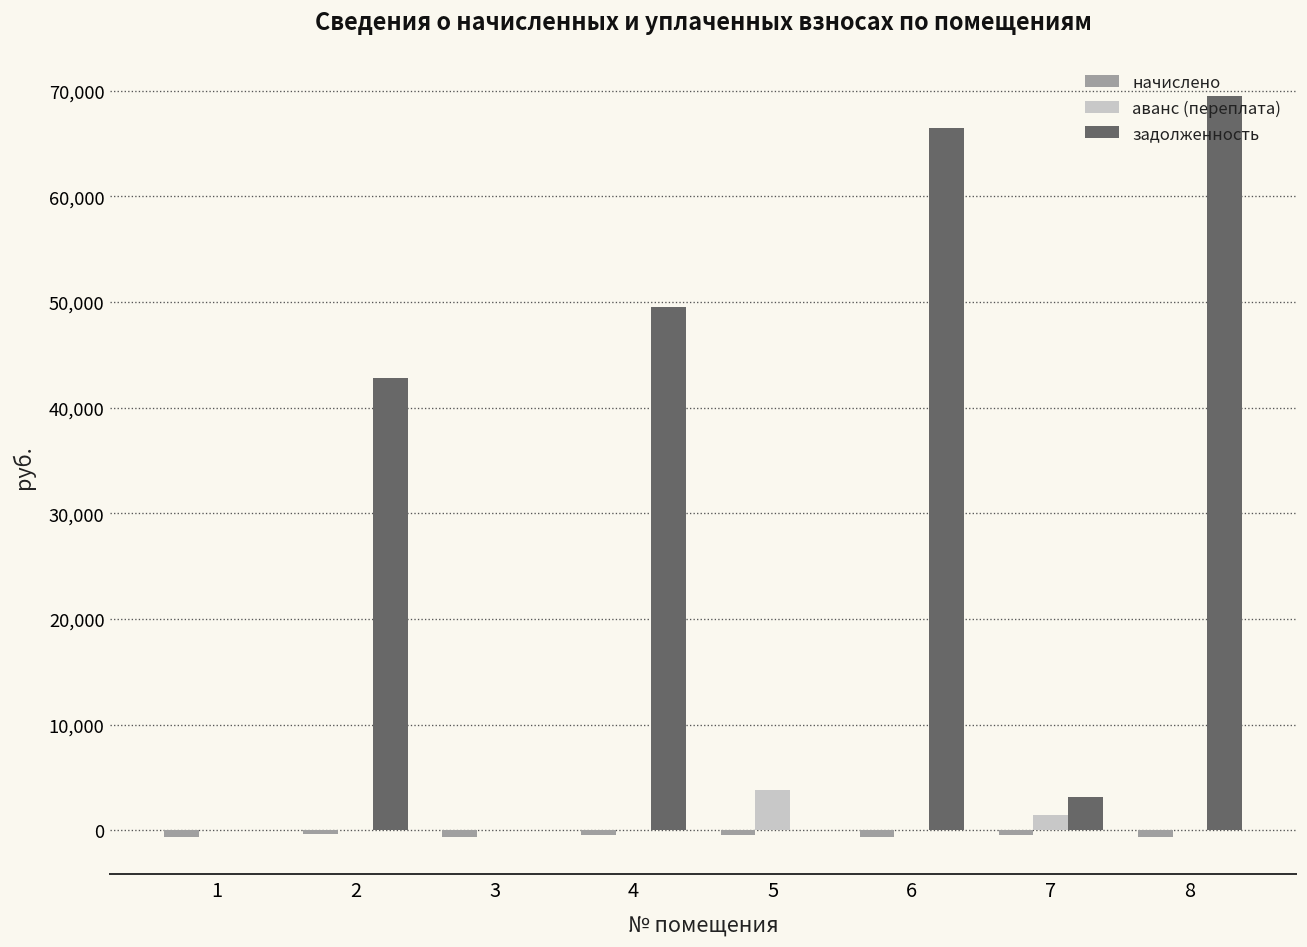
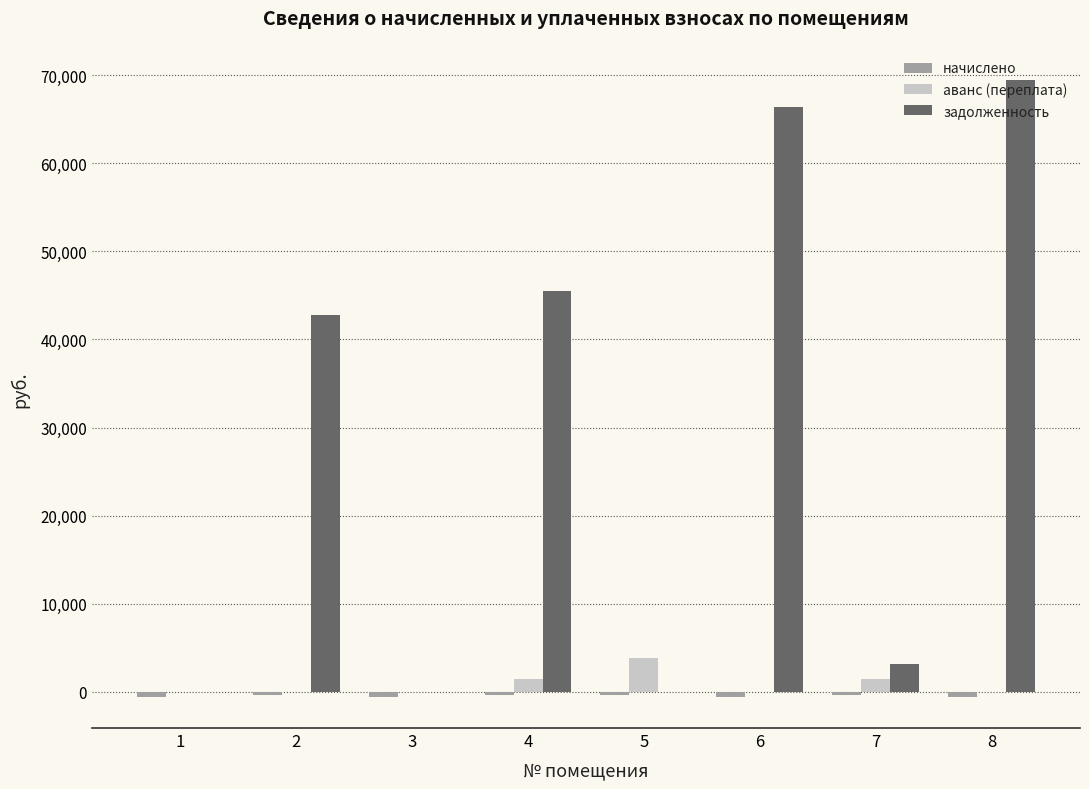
  {
    "начислено": {
      "1": "-1,000",
      "2": "0",
      "3": "-1,000",
      "4": "0",
      "5": "0",
      "6": "-1,000",
      "7": "0",
      "8": "-1,000"
    },
    "аванс (переплата)": {
      "1": "0",
      "2": "0",
      "3": "0",
-     "4": "0",
+     "4": "1,000",
      "5": "4,000",
      "6": "0",
      "7": "1,000",
      "8": "0"
    },
    "задолженность": {
      "1": "0",
      "2": "43,000",
      "3": "0",
-     "4": "50,000",
+     "4": "46,000",
      "5": "0",
      "6": "66,000",
      "7": "3,000",
      "8": "69,000"
    }
  }
